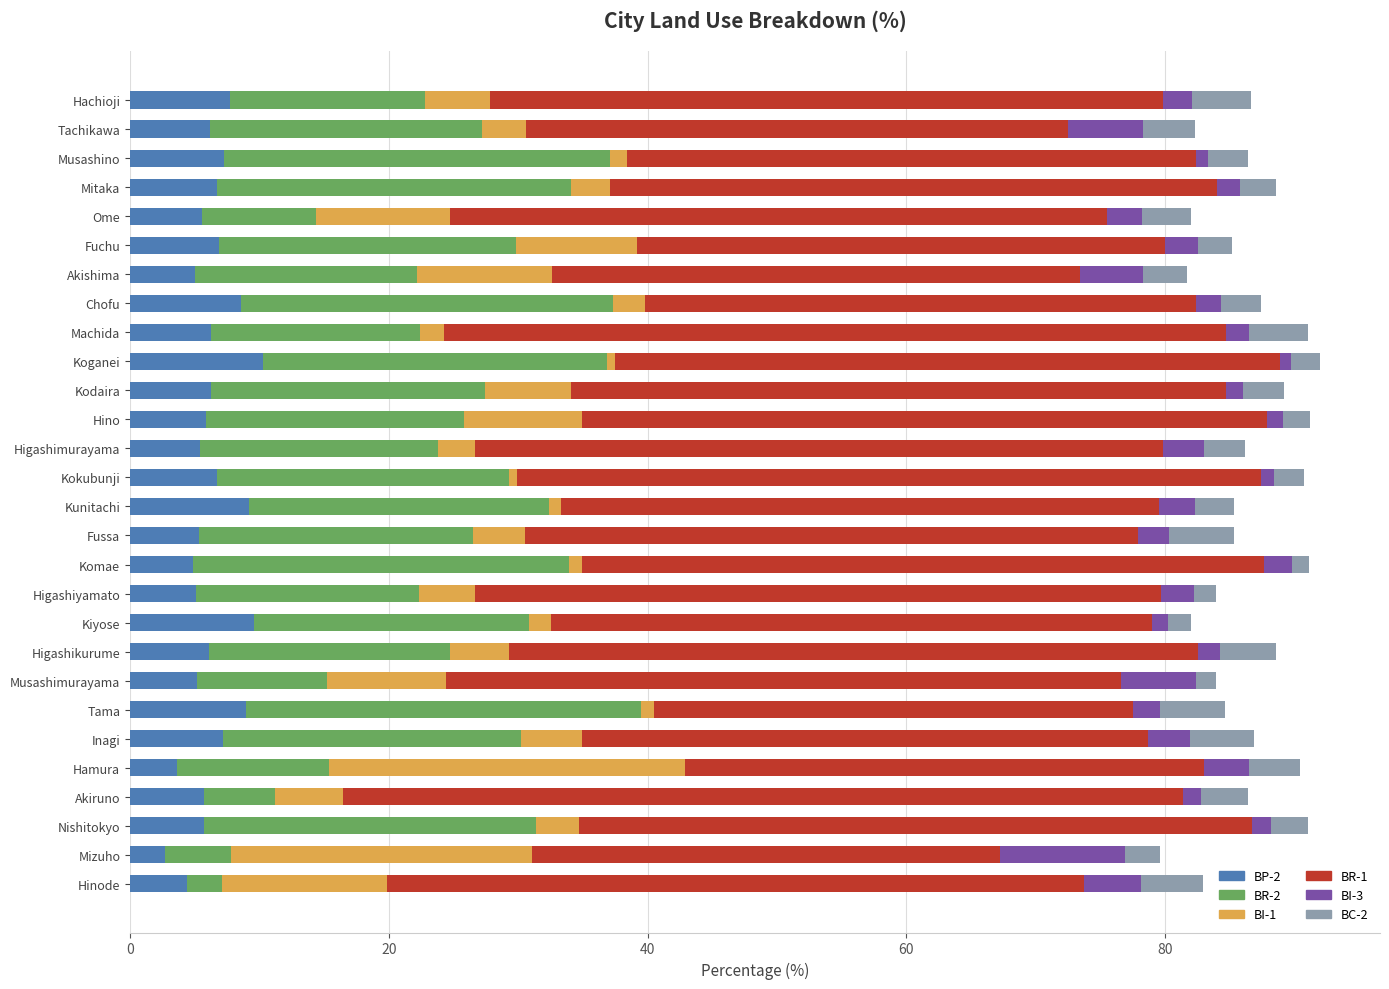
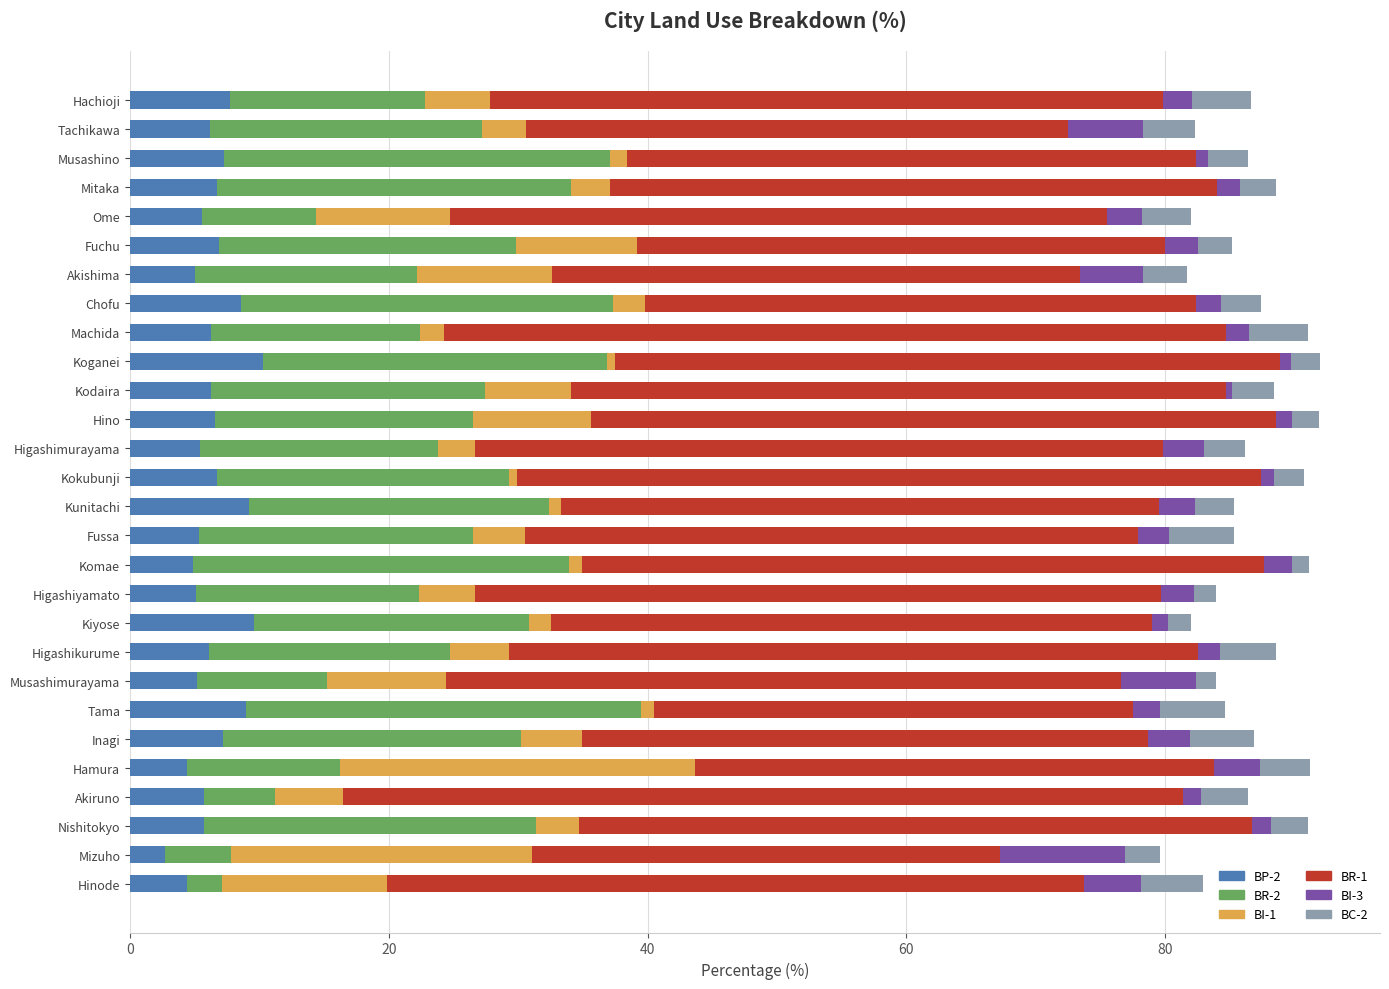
  {
    "BP-2": {
      "Hachioji": 7.7,
      "Tachikawa": 6.2,
      "Musashino": 7.3,
      "Mitaka": 6.7,
      "Ome": 5.6,
      "Fuchu": 6.9,
      "Akishima": 5.0,
      "Chofu": 8.6,
      "Machida": 6.3,
      "Koganei": 10.3,
      "Kodaira": 6.3,
-     "Hino": 5.9,
+     "Hino": 6.6,
      "Higashimurayama": 5.4,
      "Kokubunji": 6.7,
      "Kunitachi": 9.2,
      "Fussa": 5.3,
      "Komae": 4.9,
      "Higashiyamato": 5.1,
      "Kiyose": 9.6,
      "Higashikurume": 6.1,
      "Musashimurayama": 5.2,
      "Tama": 9.0,
      "Inagi": 7.2,
-     "Hamura": 3.6,
+     "Hamura": 4.4,
      "Akiruno": 5.7,
      "Nishitokyo": 5.7,
      "Mizuho": 2.7,
      "Hinode": 4.4
    },
    "BR-2": {
      "Hachioji": 15.1,
      "Tachikawa": 21.0,
      "Musashino": 29.8,
      "Mitaka": 27.4,
      "Ome": 8.8,
      "Fuchu": 22.9,
      "Akishima": 17.2,
      "Chofu": 28.7,
      "Machida": 16.1,
      "Koganei": 26.6,
      "Kodaira": 21.1,
      "Hino": 19.9,
      "Higashimurayama": 18.4,
      "Kokubunji": 22.6,
      "Kunitachi": 23.2,
      "Fussa": 21.2,
      "Komae": 29.0,
      "Higashiyamato": 17.2,
      "Kiyose": 21.2,
      "Higashikurume": 18.6,
      "Musashimurayama": 10.0,
      "Tama": 30.5,
      "Inagi": 23.0,
      "Hamura": 11.8,
      "Akiruno": 5.5,
      "Nishitokyo": 25.7,
      "Mizuho": 5.1,
      "Hinode": 2.7
    },
    "BI-1": {
      "Hachioji": 5.0,
      "Tachikawa": 3.4,
      "Musashino": 1.3,
      "Mitaka": 3.0,
      "Ome": 10.3,
      "Fuchu": 9.4,
      "Akishima": 10.4,
      "Chofu": 2.5,
      "Machida": 1.9,
      "Koganei": 0.6,
      "Kodaira": 6.7,
      "Hino": 9.1,
      "Higashimurayama": 2.9,
      "Kokubunji": 0.6,
      "Kunitachi": 0.9,
      "Fussa": 4.0,
      "Komae": 1.0,
      "Higashiyamato": 4.4,
      "Kiyose": 1.7,
      "Higashikurume": 4.6,
      "Musashimurayama": 9.2,
      "Tama": 1.0,
      "Inagi": 4.7,
      "Hamura": 27.5,
      "Akiruno": 5.3,
      "Nishitokyo": 3.3,
      "Mizuho": 23.3,
      "Hinode": 12.8
    },
    "BR-1": {
      "Hachioji": 52.0,
      "Tachikawa": 41.9,
      "Musashino": 44.0,
      "Mitaka": 46.9,
      "Ome": 50.8,
      "Fuchu": 40.8,
      "Akishima": 40.8,
      "Chofu": 42.6,
      "Machida": 60.4,
      "Koganei": 51.4,
      "Kodaira": 50.6,
      "Hino": 53.0,
      "Higashimurayama": 53.1,
      "Kokubunji": 57.5,
      "Kunitachi": 46.2,
      "Fussa": 47.4,
      "Komae": 52.7,
      "Higashiyamato": 53.0,
      "Kiyose": 46.5,
      "Higashikurume": 53.2,
      "Musashimurayama": 52.2,
      "Tama": 37.0,
      "Inagi": 43.8,
      "Hamura": 40.1,
      "Akiruno": 64.9,
      "Nishitokyo": 52.0,
      "Mizuho": 36.1,
      "Hinode": 53.8
    },
    "BI-3": {
      "Hachioji": 2.3,
      "Tachikawa": 5.8,
      "Musashino": 0.9,
      "Mitaka": 1.8,
      "Ome": 2.7,
      "Fuchu": 2.5,
      "Akishima": 4.9,
      "Chofu": 1.9,
      "Machida": 1.8,
      "Koganei": 0.8,
-     "Kodaira": 1.3,
+     "Kodaira": 0.5,
      "Hino": 1.2,
      "Higashimurayama": 3.2,
      "Kokubunji": 1.0,
      "Kunitachi": 2.8,
      "Fussa": 2.4,
      "Komae": 2.2,
      "Higashiyamato": 2.5,
      "Kiyose": 1.2,
      "Higashikurume": 1.7,
      "Musashimurayama": 5.8,
      "Tama": 2.1,
      "Inagi": 3.2,
      "Hamura": 3.5,
      "Akiruno": 1.4,
      "Nishitokyo": 1.5,
      "Mizuho": 9.7,
      "Hinode": 4.4
    },
    "BC-2": {
      "Hachioji": 4.5,
      "Tachikawa": 4.0,
      "Musashino": 3.1,
      "Mitaka": 2.8,
      "Ome": 3.8,
      "Fuchu": 2.7,
      "Akishima": 3.4,
      "Chofu": 3.1,
      "Machida": 4.5,
      "Koganei": 2.3,
      "Kodaira": 3.2,
      "Hino": 2.1,
      "Higashimurayama": 3.2,
      "Kokubunji": 2.3,
      "Kunitachi": 3.0,
      "Fussa": 5.0,
      "Komae": 1.3,
      "Higashiyamato": 1.7,
      "Kiyose": 1.8,
      "Higashikurume": 4.4,
      "Musashimurayama": 1.5,
      "Tama": 5.0,
      "Inagi": 5.0,
      "Hamura": 3.9,
      "Akiruno": 3.6,
      "Nishitokyo": 2.8,
      "Mizuho": 2.7,
      "Hinode": 4.8
    }
  }
